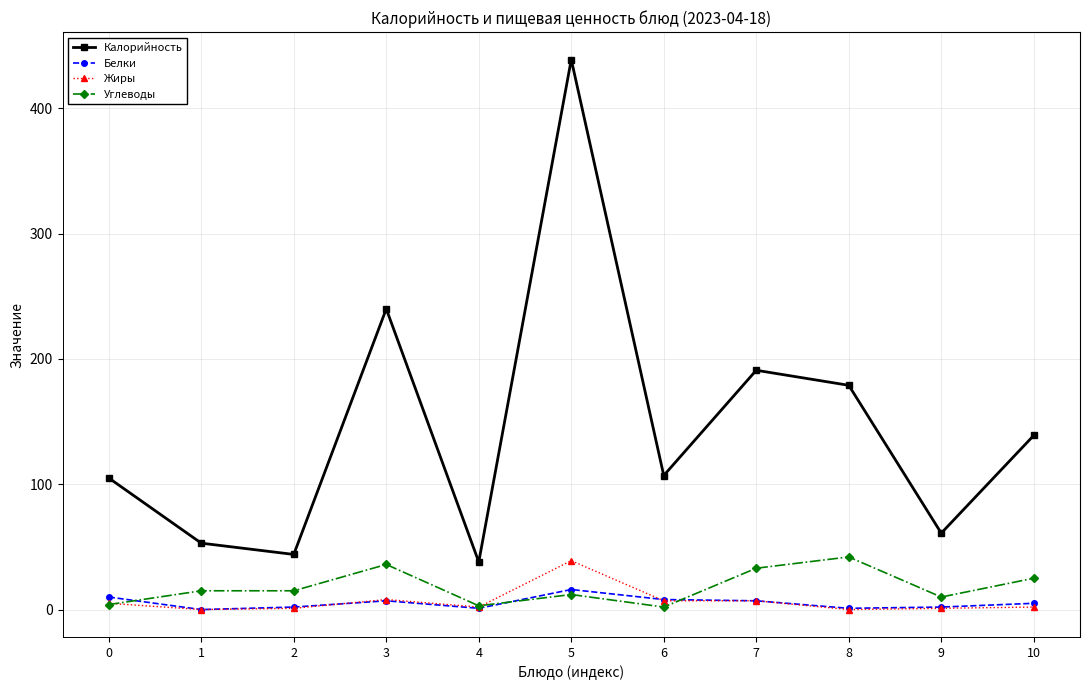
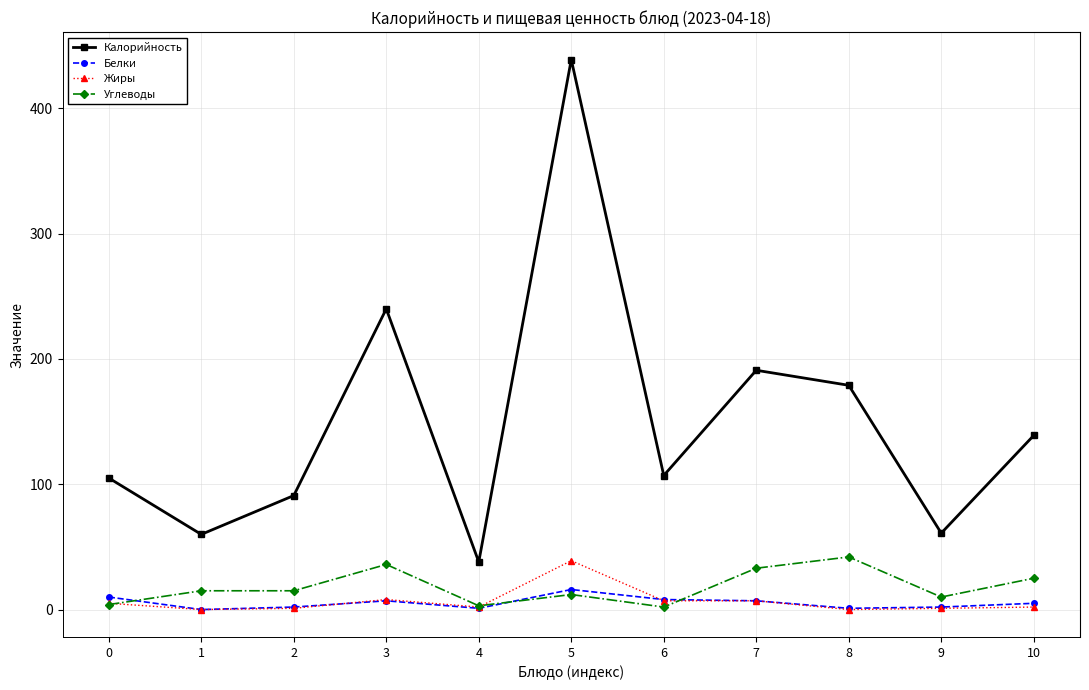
  {
    "Калорийность": {
      "0": 105,
-     "1": 53,
-     "2": 44,
+     "1": 60,
+     "2": 91,
      "3": 240,
      "4": 38,
      "5": 439,
      "6": 107,
      "7": 191,
      "8": 179,
      "9": 61,
      "10": 139
    },
    "Белки": {
      "0": 10,
      "5": 16,
      "10": 5
    },
    "Жиры": {
      "5": 39,
      "10": 2
    },
    "Углеводы": {
      "1": 15,
      "2": 15,
      "3": 36,
      "5": 12,
      "6": 2,
      "7": 33,
      "8": 42,
      "9": 10,
      "10": 25
    }
  }
